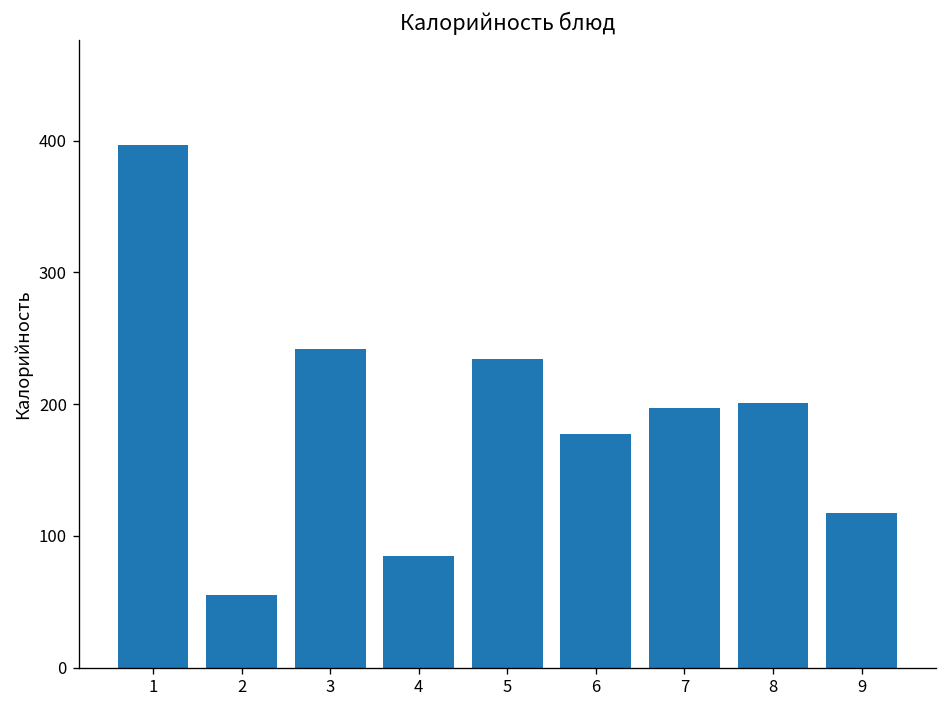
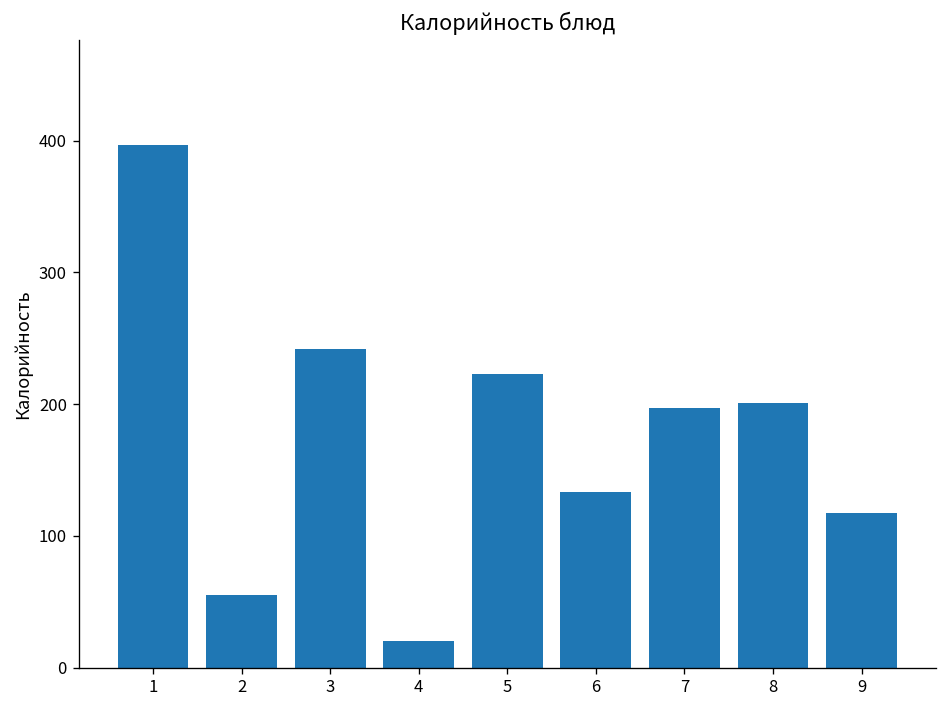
  {
    "1": 397,
    "2": 55,
    "3": 242,
-   "4": 85,
-   "5": 234,
-   "6": 177,
+   "4": 20,
+   "5": 223,
+   "6": 133,
    "7": 197,
    "8": 201,
    "9": 117
  }
